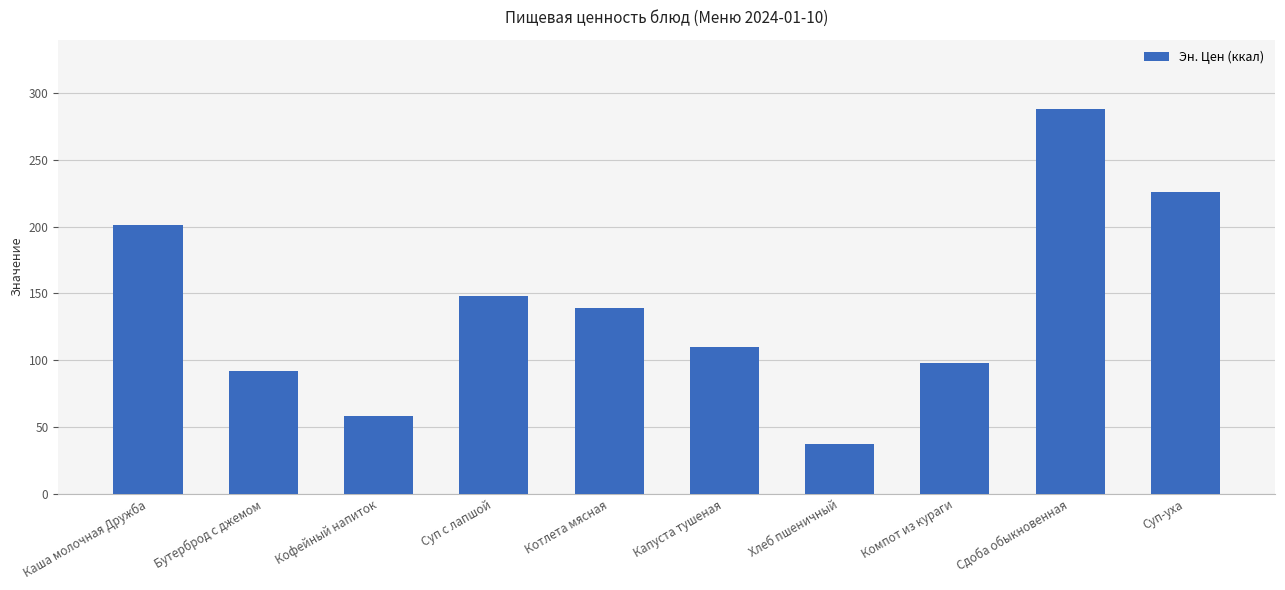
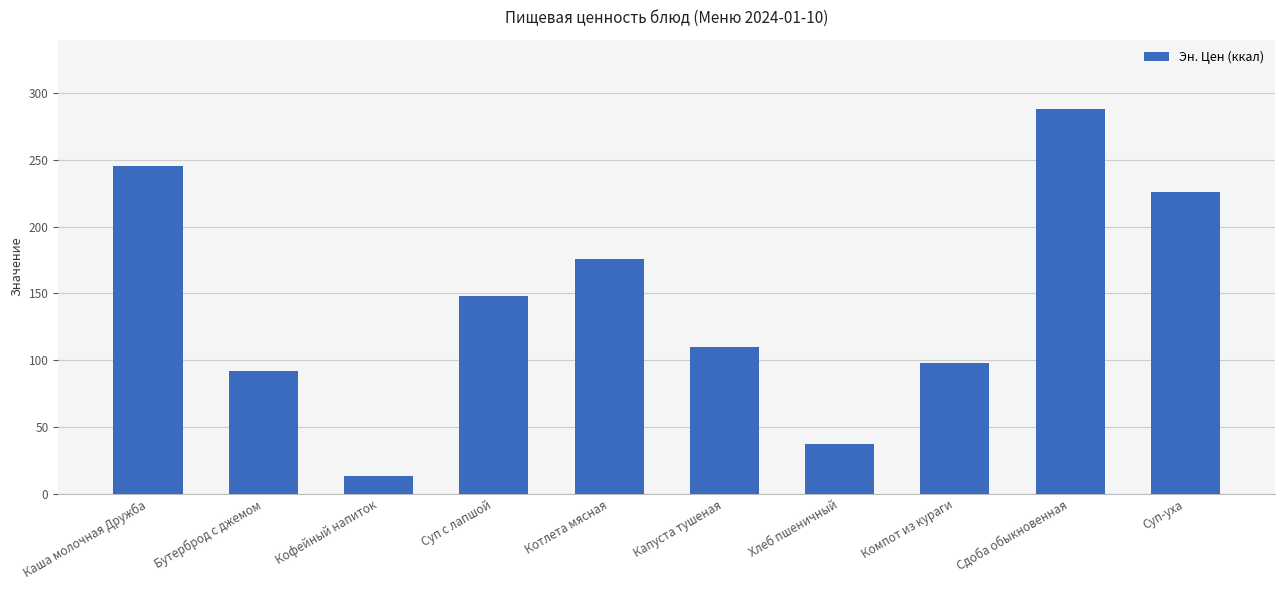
  {
-   "Каша молочная Дружба": 201,
+   "Каша молочная Дружба": 245,
    "Бутерброд с джемом": 92,
-   "Кофейный напиток": 58,
+   "Кофейный напиток": 13,
    "Суп с лапшой": 148,
-   "Котлета мясная": 139,
+   "Котлета мясная": 176,
    "Капуста тушеная": 110,
    "Хлеб пшеничный": 37,
    "Компот из кураги": 98,
    "Сдоба обыкновенная": 288,
    "Суп-уха": 226
  }
